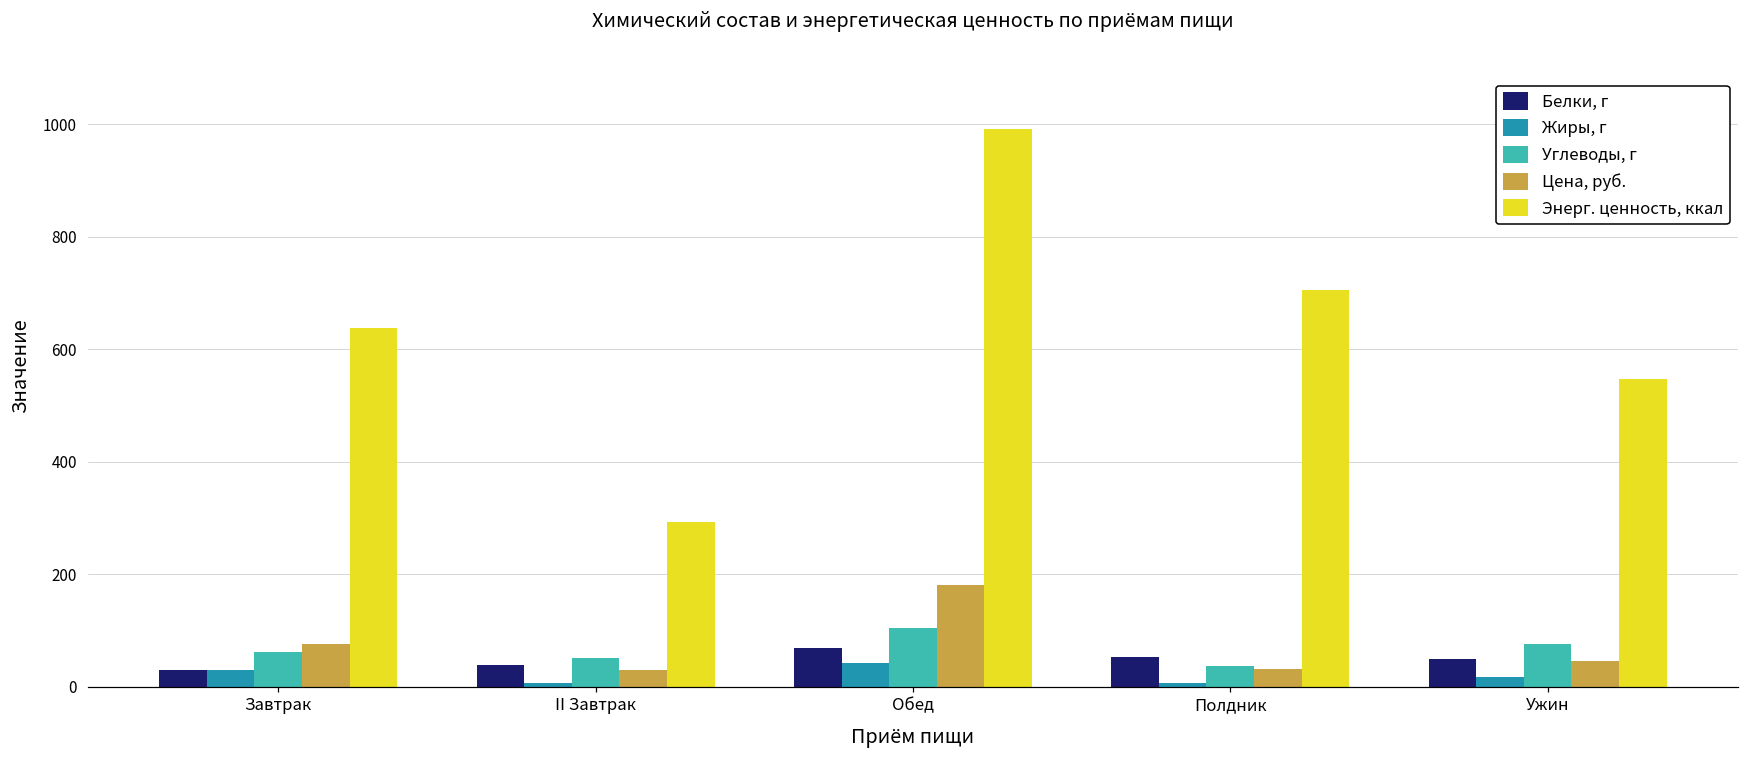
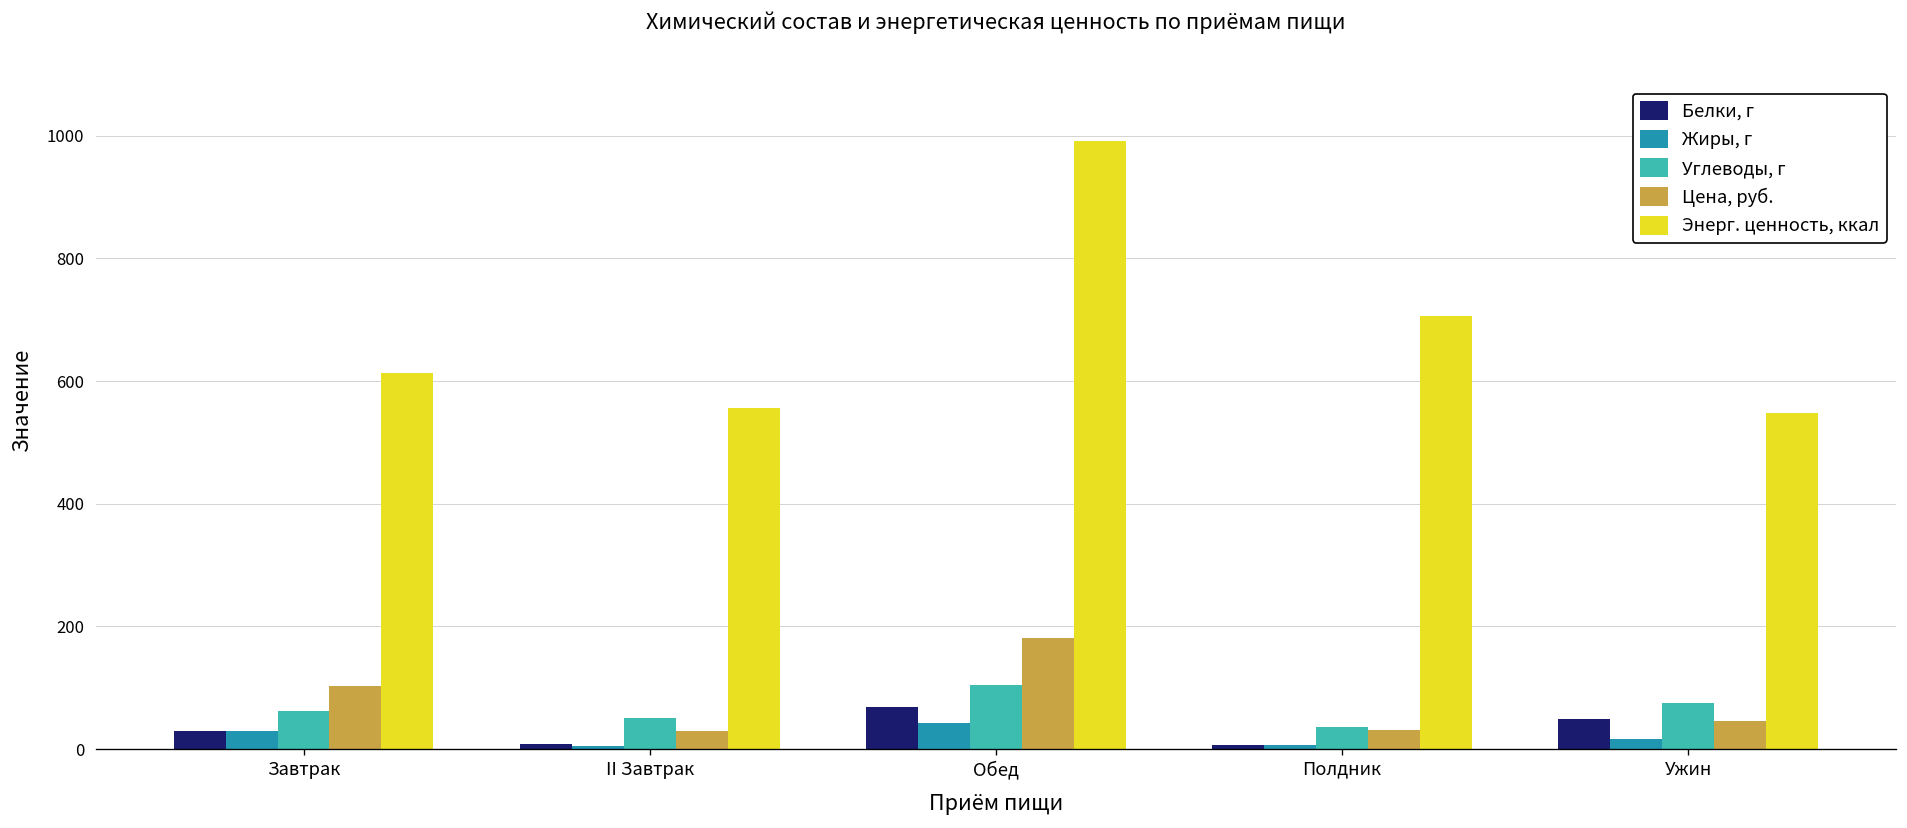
  {
    "Белки, г": {
      "Завтрак": 30,
-     "II Завтрак": 40,
+     "II Завтрак": 10,
      "Обед": 70,
-     "Полдник": 50,
+     "Полдник": 10,
      "Ужин": 50
    },
    "Цена, руб.": {
-     "Завтрак": 80,
+     "Завтрак": 100,
      "II Завтрак": 30,
      "Обед": 180,
      "Полдник": 30,
      "Ужин": 50
    },
    "Энерг. ценность, ккал": {
-     "Завтрак": 640,
-     "II Завтрак": 290,
+     "Завтрак": 610,
+     "II Завтрак": 560,
      "Обед": 990,
      "Полдник": 710,
      "Ужин": 550
    }
  }
